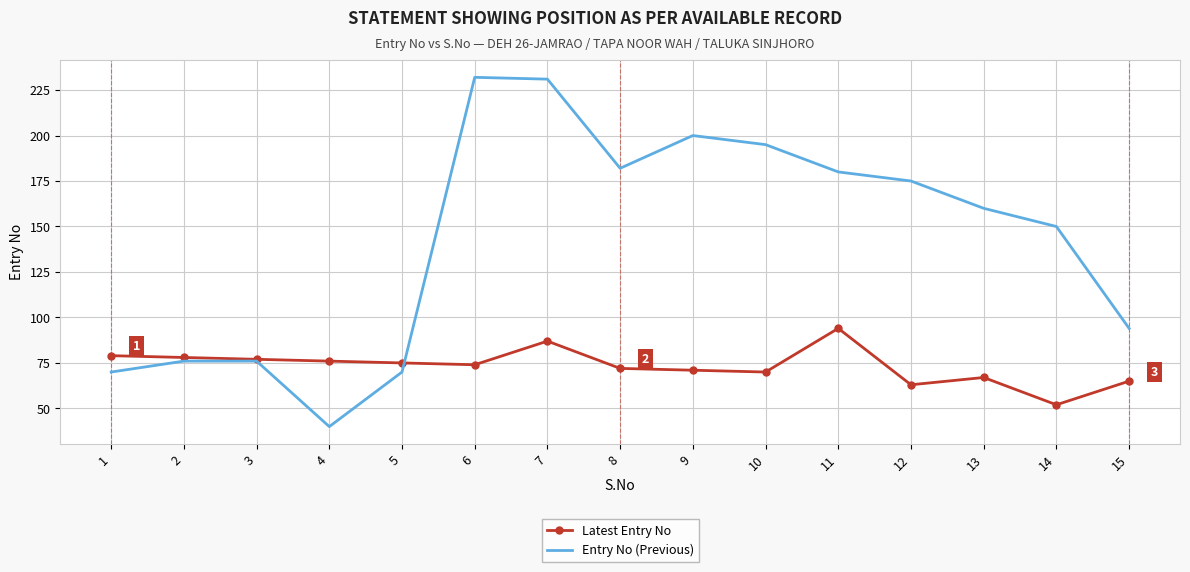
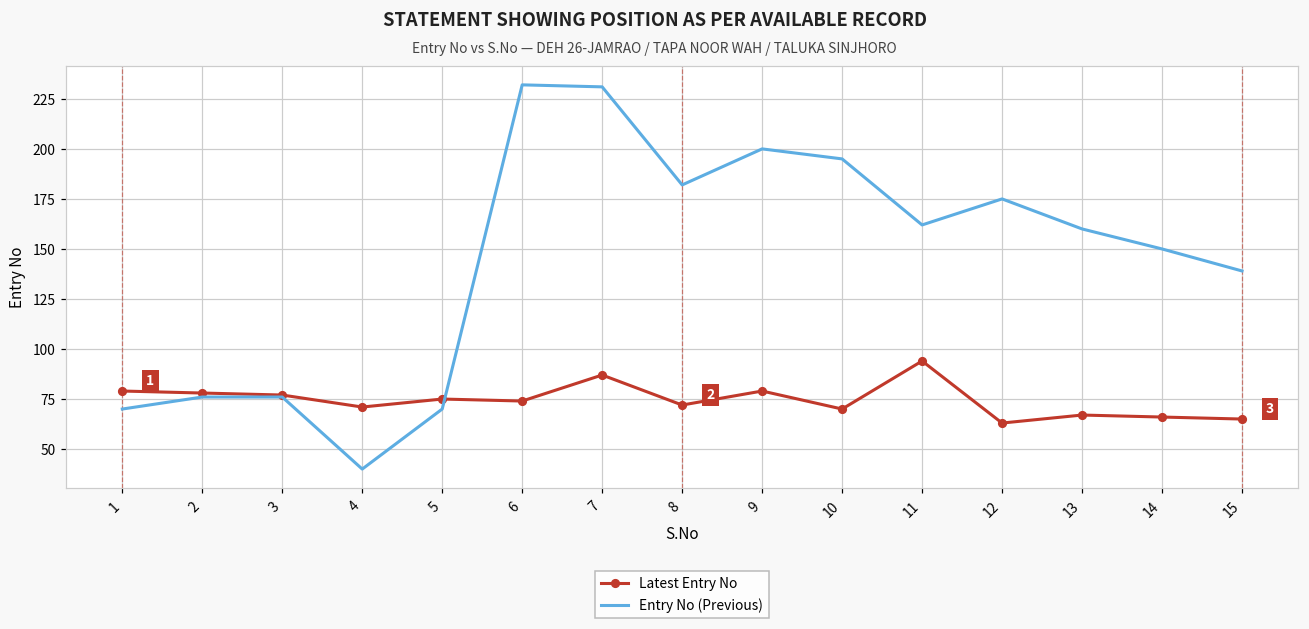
  {
    "Latest Entry No": {
      "2": 78,
-     "4": 76,
+     "4": 71,
      "5": 75,
      "6": 74,
      "7": 87,
-     "9": 71,
+     "9": 79,
      "10": 70,
      "11": 94,
      "12": 63,
      "13": 67,
-     "14": 52
+     "14": 66
    },
    "Entry No (Previous)": {
      "1": 70,
      "2": 76,
      "4": 40,
      "5": 70,
      "6": 232,
      "7": 231,
      "8": 182,
      "9": 200,
      "10": 195,
-     "11": 180,
+     "11": 162,
      "12": 175,
      "13": 160,
      "14": 150,
-     "15": 94
+     "15": 139
    }
  }
